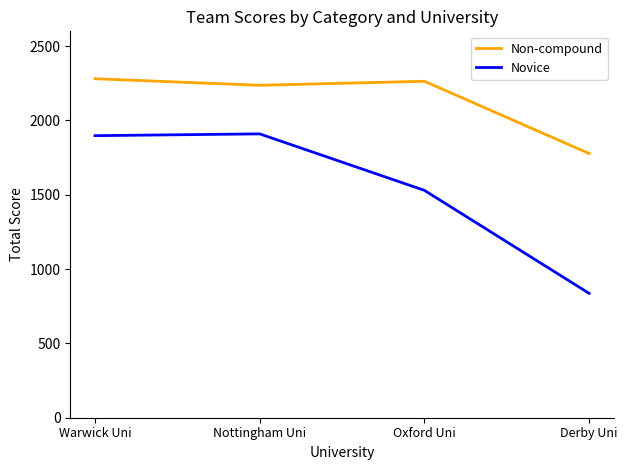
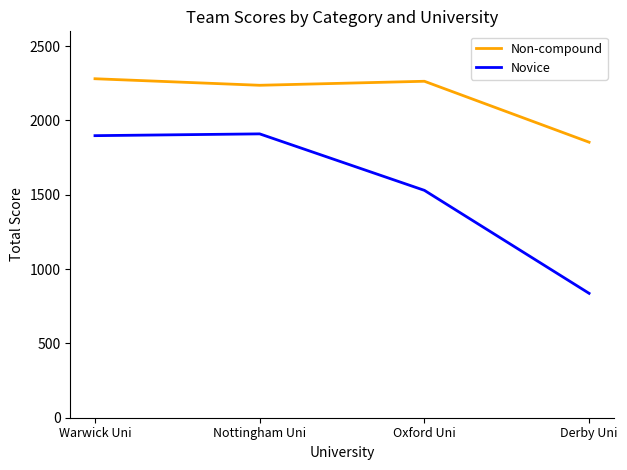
  {
    "Non-compound": {
      "Warwick Uni": 2280,
      "Nottingham Uni": 2240,
      "Oxford Uni": 2260,
-     "Derby Uni": 1780
+     "Derby Uni": 1850
    },
    "Novice": {
      "Warwick Uni": 1900,
      "Nottingham Uni": 1910,
      "Oxford Uni": 1530,
      "Derby Uni": 840
    }
  }
